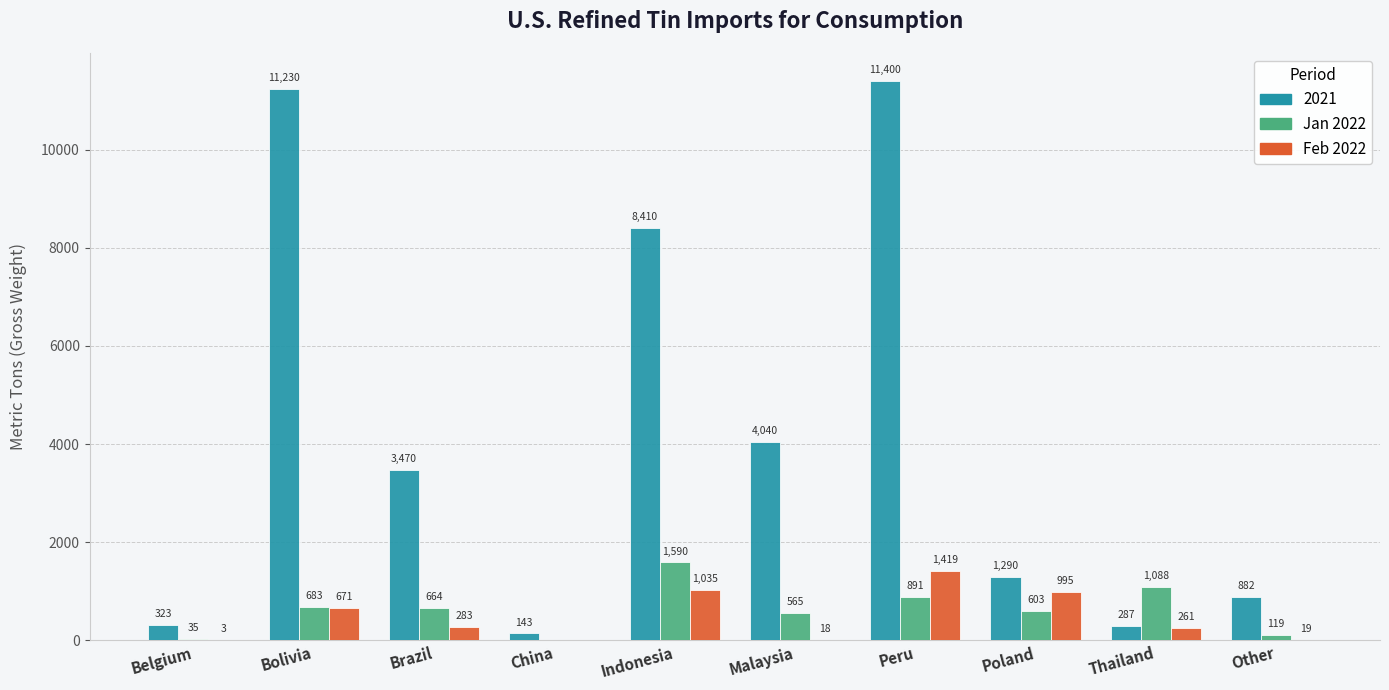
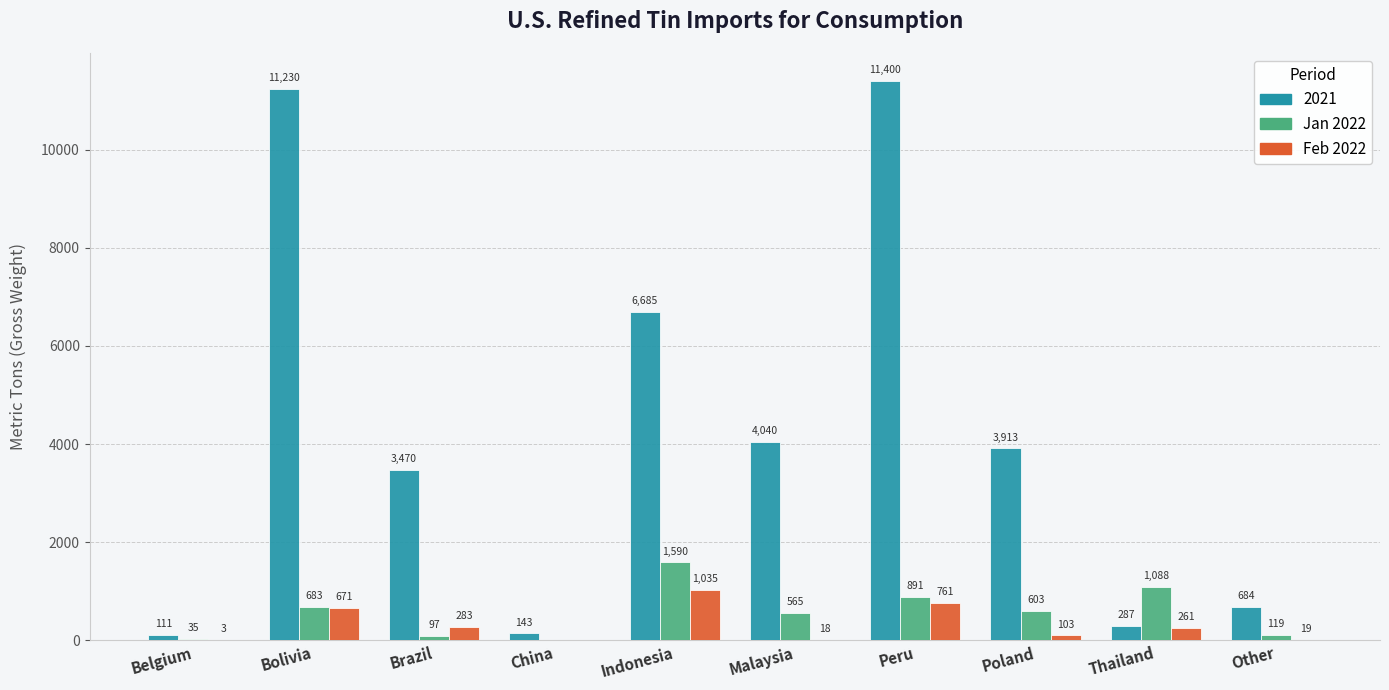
  {
    "2021": {
-     "Belgium": "323",
+     "Belgium": "111",
      "Bolivia": "11,230",
      "Brazil": "3,470",
      "China": "143",
-     "Indonesia": "8,410",
+     "Indonesia": "6,685",
      "Malaysia": "4,040",
      "Peru": "11,400",
-     "Poland": "1,290",
+     "Poland": "3,913",
      "Thailand": "287",
-     "Other": "882"
+     "Other": "684"
    },
    "Jan 2022": {
      "Belgium": "35",
      "Bolivia": "683",
-     "Brazil": "664",
+     "Brazil": "97",
      "Indonesia": "1,590",
      "Malaysia": "565",
      "Peru": "891",
      "Poland": "603",
      "Thailand": "1,088",
      "Other": "119"
    },
    "Feb 2022": {
      "Belgium": "3",
      "Bolivia": "671",
      "Brazil": "283",
      "Indonesia": "1,035",
      "Malaysia": "18",
-     "Peru": "1,419",
-     "Poland": "995",
+     "Peru": "761",
+     "Poland": "103",
      "Thailand": "261",
      "Other": "19"
    }
  }
